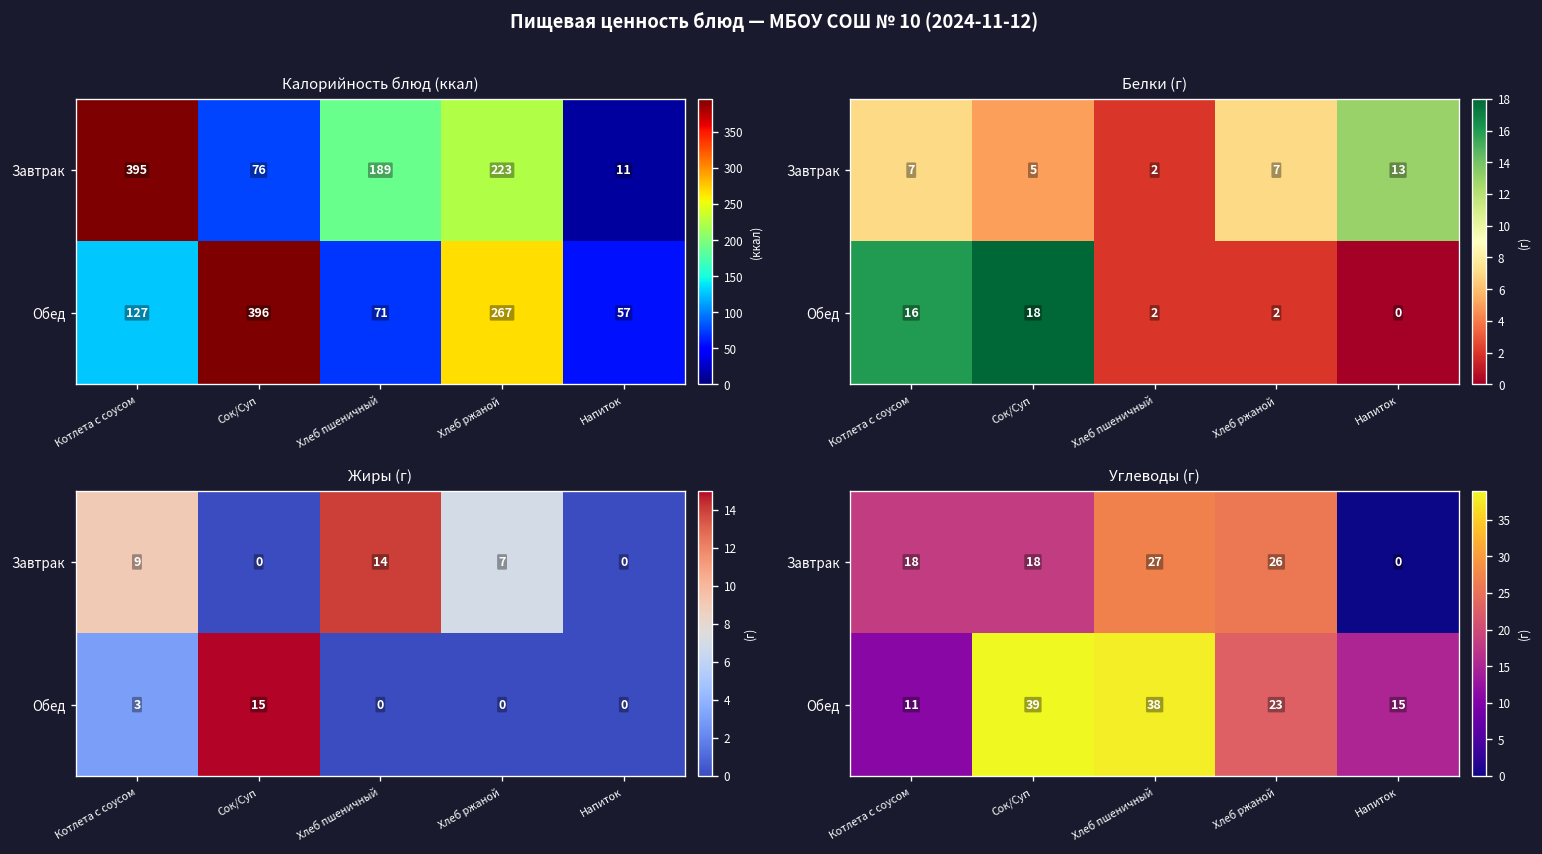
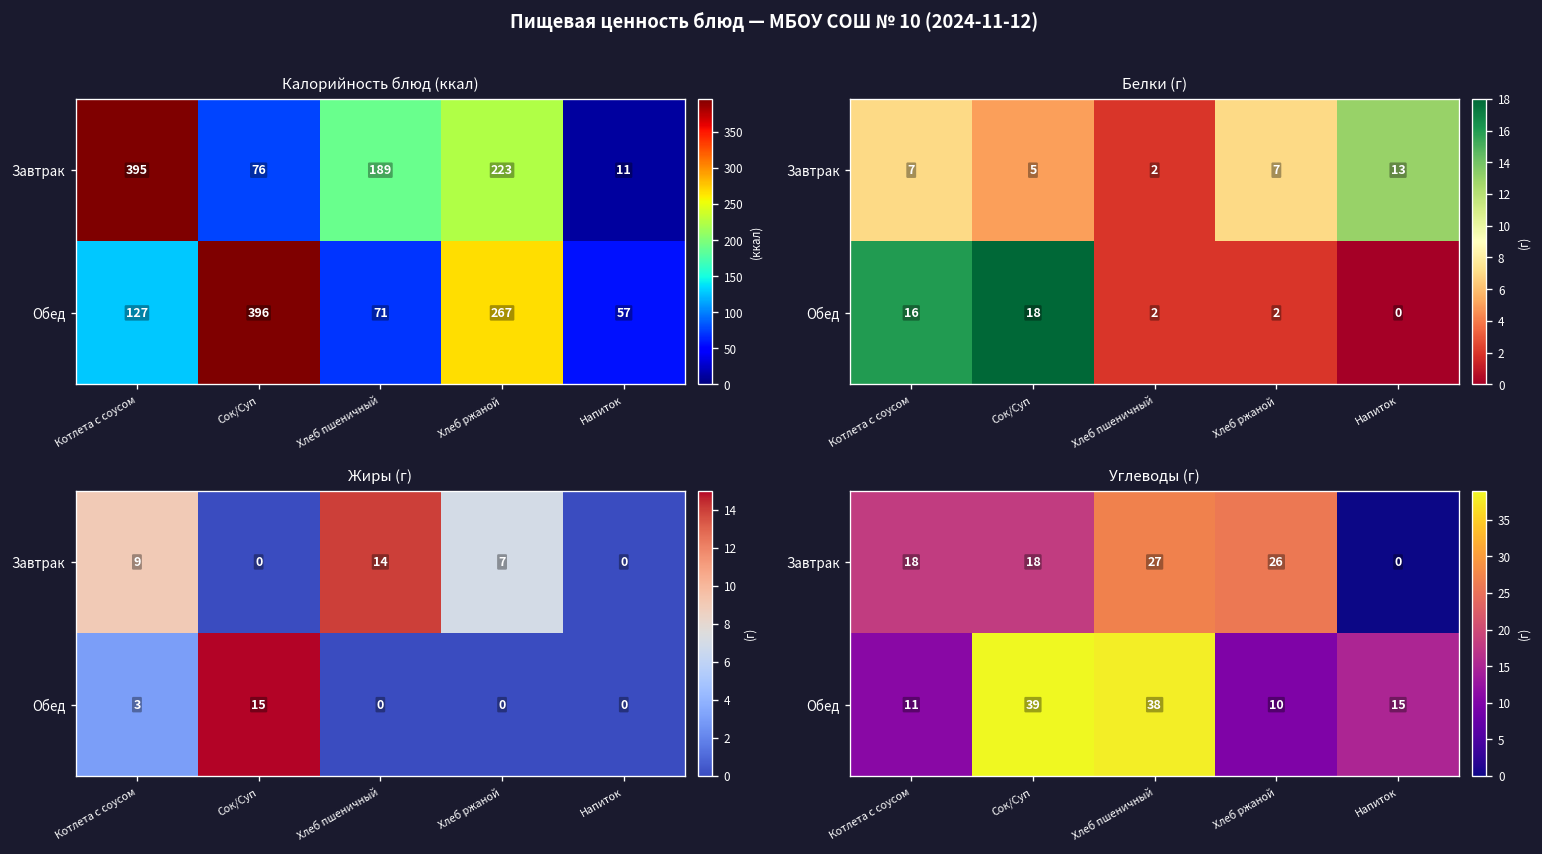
  {
    "Углеводы (г)": {
      "Обед": {
-       "Хлеб ржаной": 23
+       "Хлеб ржаной": 10
      }
    }
  }
